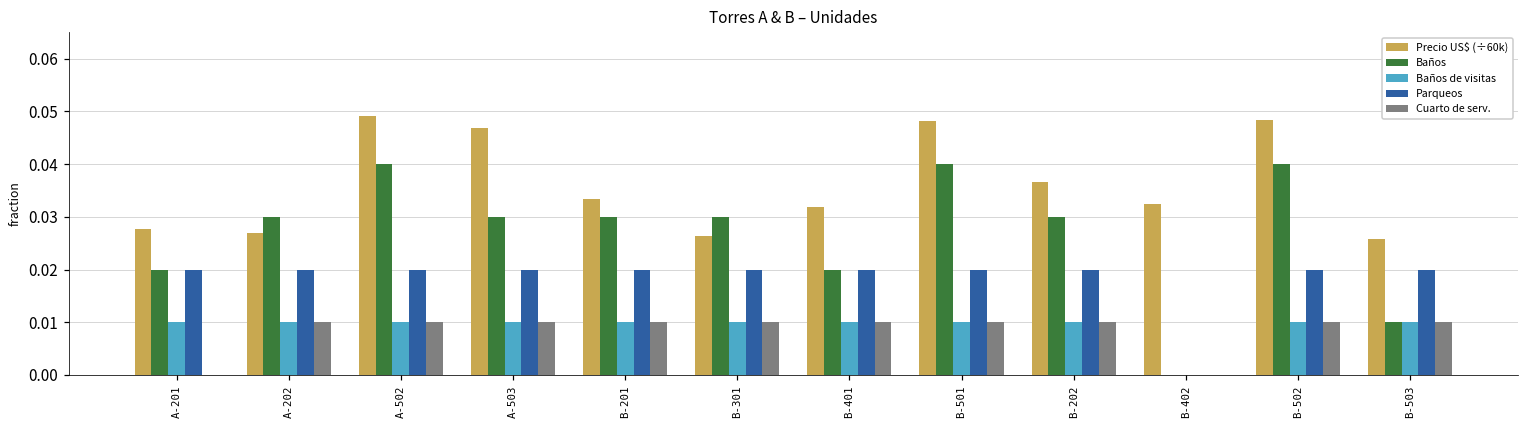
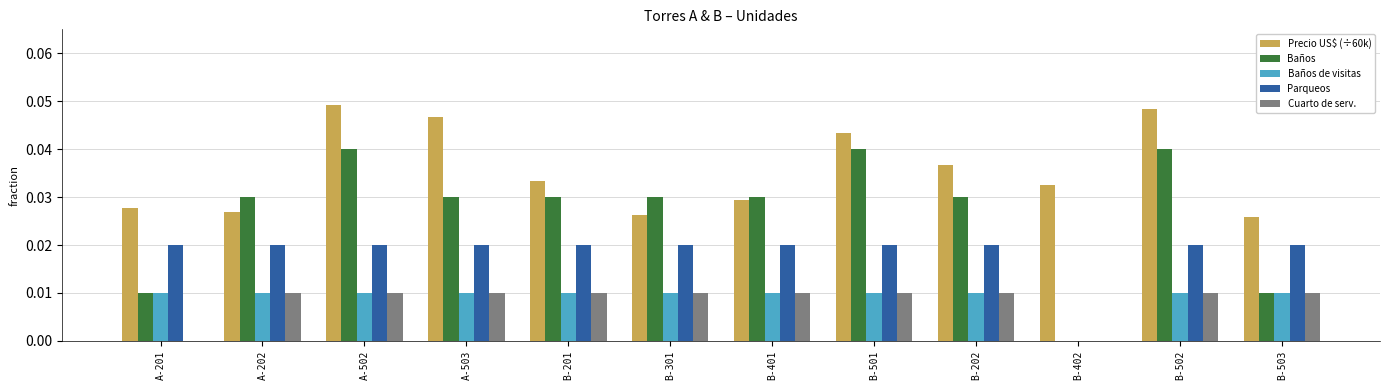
  {
    "Precio US$ (÷60k)": {
      "A-201": 0.028,
      "A-202": 0.027,
      "A-502": 0.049,
      "A-503": 0.047,
      "B-201": 0.033,
      "B-301": 0.026,
-     "B-401": 0.032,
-     "B-501": 0.048,
+     "B-401": 0.029,
+     "B-501": 0.043,
      "B-202": 0.037,
      "B-402": 0.033,
      "B-502": 0.048,
      "B-503": 0.026
    },
    "Baños": {
-     "A-201": 0.020,
+     "A-201": 0.010,
      "A-202": 0.030,
      "A-502": 0.040,
      "A-503": 0.030,
      "B-201": 0.030,
      "B-301": 0.030,
-     "B-401": 0.020,
+     "B-401": 0.030,
      "B-501": 0.040,
      "B-202": 0.030,
      "B-402": 0.000,
      "B-502": 0.040,
      "B-503": 0.010
    },
    "Baños de visitas": {
      "A-201": 0.010,
      "A-202": 0.010,
      "A-502": 0.010,
      "A-503": 0.010,
      "B-201": 0.010,
      "B-301": 0.010,
      "B-401": 0.010,
      "B-501": 0.010,
      "B-202": 0.010,
      "B-402": 0.000,
      "B-502": 0.010,
      "B-503": 0.010
    },
    "Parqueos": {
      "A-201": 0.020,
      "A-202": 0.020,
      "A-502": 0.020,
      "A-503": 0.020,
      "B-201": 0.020,
      "B-301": 0.020,
      "B-401": 0.020,
      "B-501": 0.020,
      "B-202": 0.020,
      "B-402": 0.000,
      "B-502": 0.020,
      "B-503": 0.020
    },
    "Cuarto de serv.": {
      "A-201": 0.000,
      "A-202": 0.010,
      "A-502": 0.010,
      "A-503": 0.010,
      "B-201": 0.010,
      "B-301": 0.010,
      "B-401": 0.010,
      "B-501": 0.010,
      "B-202": 0.010,
      "B-402": 0.000,
      "B-502": 0.010,
      "B-503": 0.010
    }
  }
